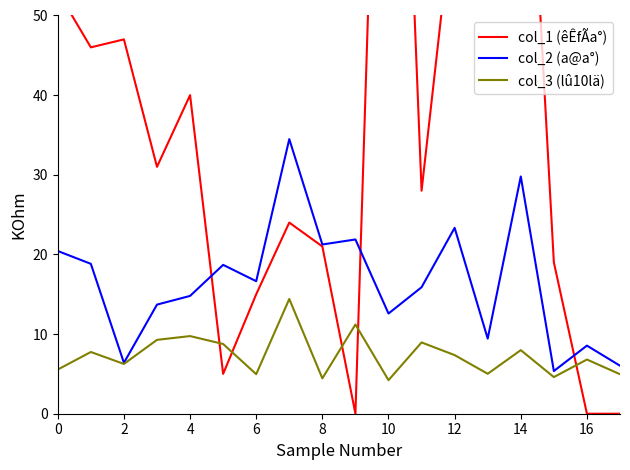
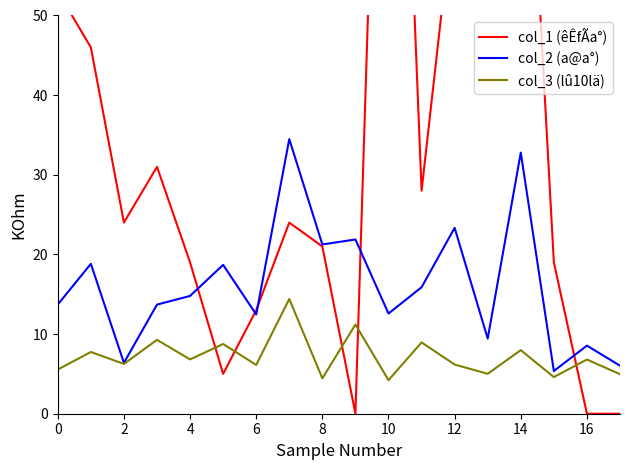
  {
    "col_1 (êÊfÃa°)": {
-     "2": 47,
-     "4": 40,
-     "6": 15,
+     "2": 24,
+     "4": 19,
+     "6": 13,
      "16": 0
    },
    "col_2 (a@a°)": {
-     "0": 20,
+     "0": 14,
      "4": 15,
-     "6": 17,
+     "6": 12,
      "10": 13,
      "12": 23,
-     "14": 30,
+     "14": 33,
      "16": 9
    },
    "col_3 (lû10lä)": {
      "0": 6,
-     "4": 10,
-     "6": 5,
+     "4": 7,
+     "6": 6,
      "8": 4,
      "10": 4,
-     "12": 7,
+     "12": 6,
      "14": 8,
      "16": 7
    }
  }
